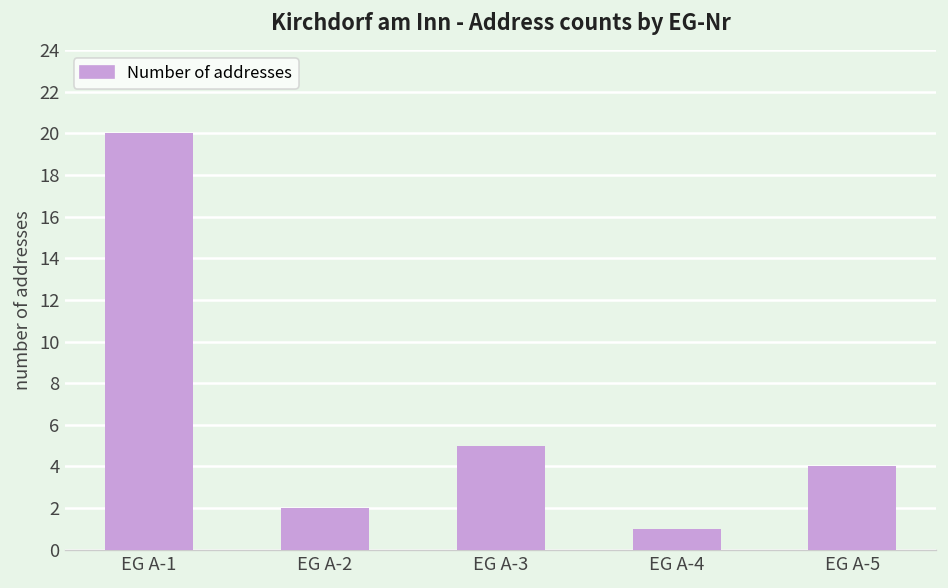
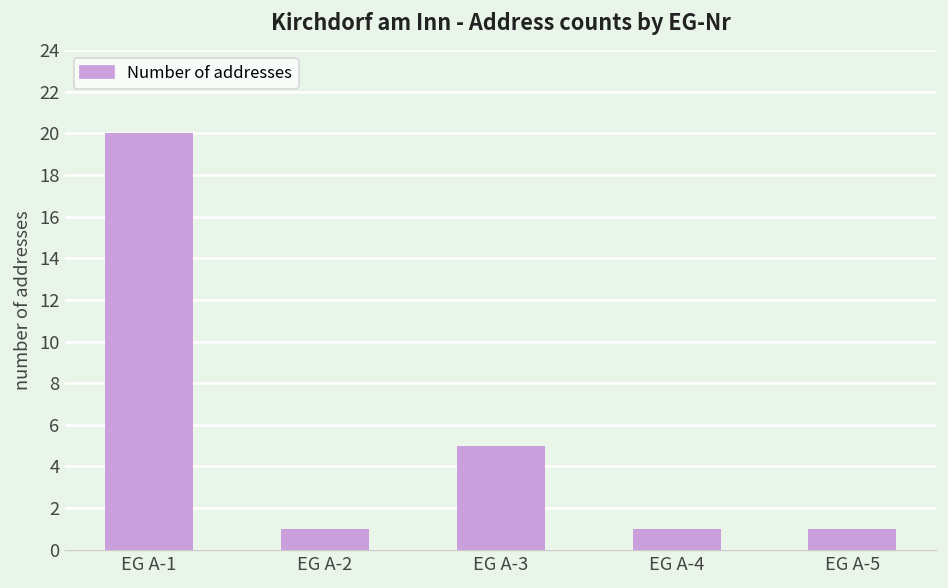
  {
    "EG A-1": 20,
-   "EG A-2": 2,
+   "EG A-2": 1,
    "EG A-3": 5,
    "EG A-4": 1,
-   "EG A-5": 4
+   "EG A-5": 1
  }
